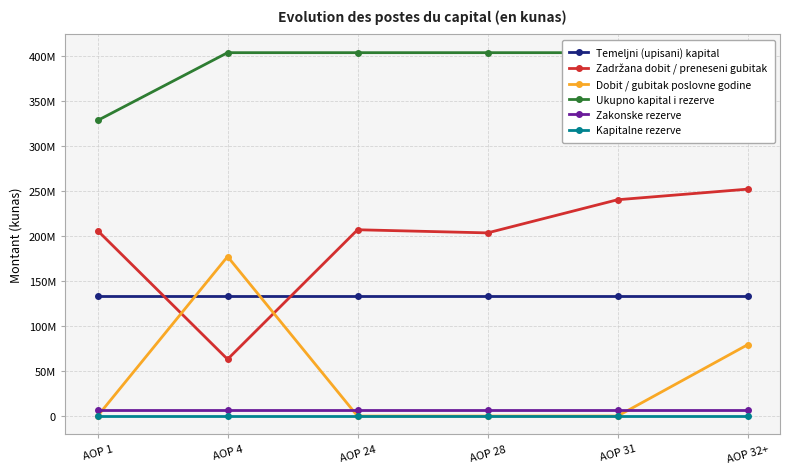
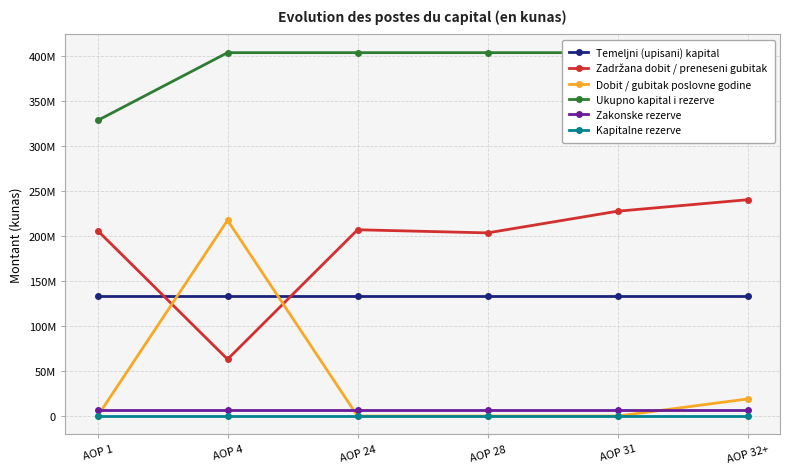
  {
    "Temeljni (upisani) kapital": {
      "AOP 1": 130000000,
      "AOP 4": 130000000,
      "AOP 24": 130000000,
      "AOP 28": 130000000,
      "AOP 31": 130000000,
      "AOP 32+": 130000000
    },
    "Zadržana dobit / preneseni gubitak": {
      "AOP 1": 210000000,
      "AOP 4": 60000000,
      "AOP 24": 210000000,
      "AOP 28": 200000000,
-     "AOP 31": 240000000,
-     "AOP 32+": 250000000
+     "AOP 31": 230000000,
+     "AOP 32+": 240000000
    },
    "Dobit / gubitak poslovne godine": {
-     "AOP 4": 180000000,
-     "AOP 32+": 80000000
+     "AOP 4": 220000000,
+     "AOP 32+": 20000000
    },
    "Ukupno kapital i rezerve": {
      "AOP 1": 330000000,
      "AOP 4": 400000000,
      "AOP 24": 400000000,
      "AOP 28": 400000000
    },
    "Zakonske rezerve": {
      "AOP 1": 10000000,
      "AOP 4": 10000000,
      "AOP 24": 10000000,
      "AOP 28": 10000000,
      "AOP 31": 10000000,
      "AOP 32+": 10000000
    },
    "Kapitalne rezerve": {
      "AOP 4": 0,
      "AOP 32+": 0
    }
  }
